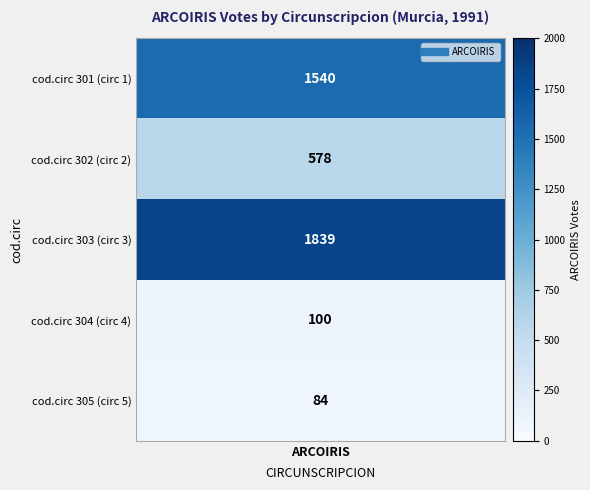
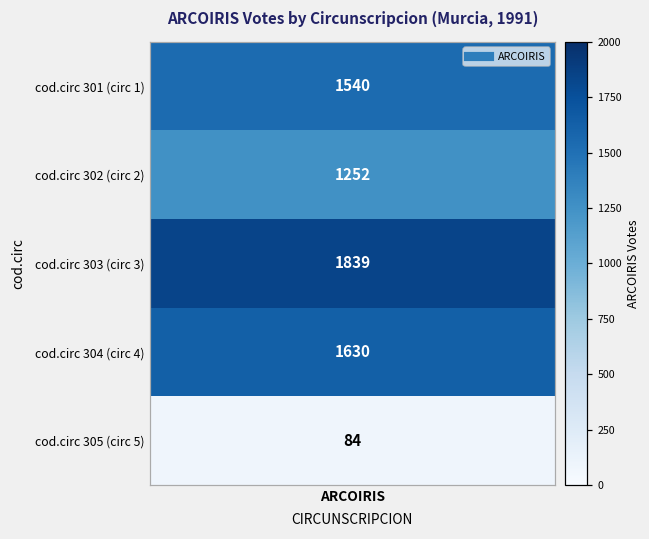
  {
    "cod.circ 301 (circ 1)": {
      "ARCOIRIS": 1540
    },
    "cod.circ 302 (circ 2)": {
-     "ARCOIRIS": 578
+     "ARCOIRIS": 1252
    },
    "cod.circ 303 (circ 3)": {
      "ARCOIRIS": 1839
    },
    "cod.circ 304 (circ 4)": {
-     "ARCOIRIS": 100
+     "ARCOIRIS": 1630
    },
    "cod.circ 305 (circ 5)": {
      "ARCOIRIS": 84
    }
  }
